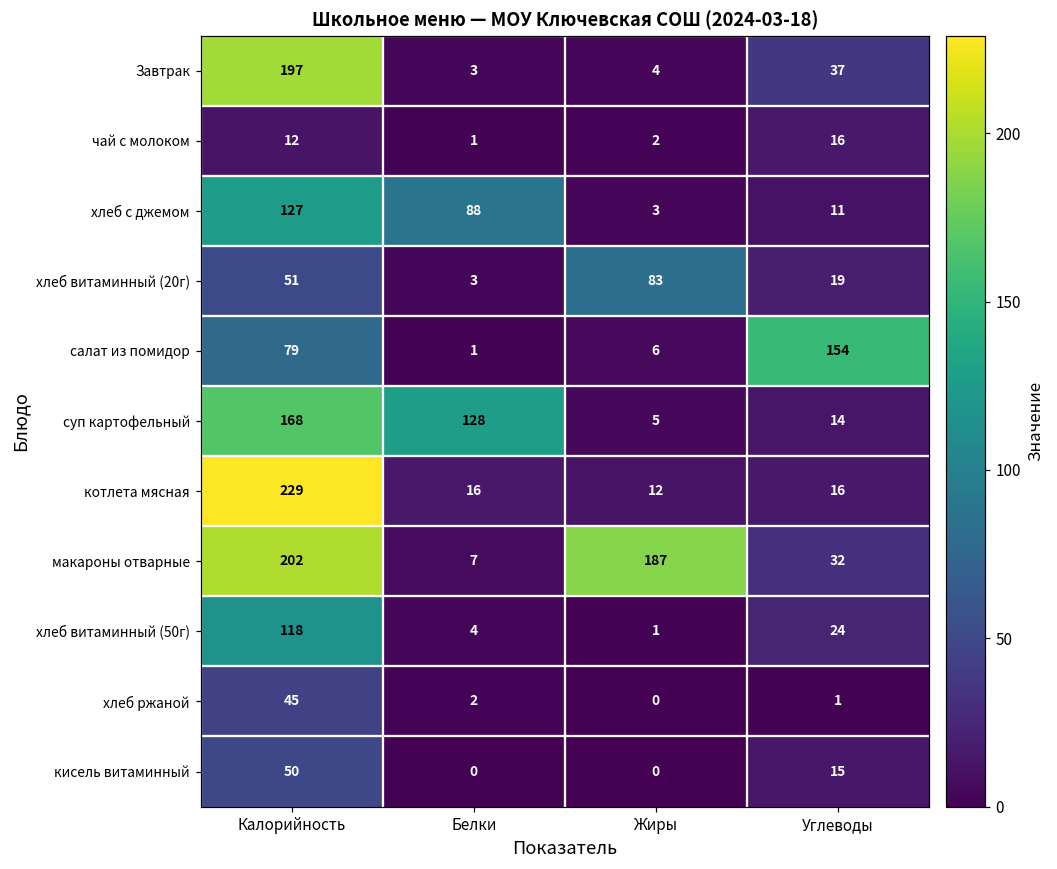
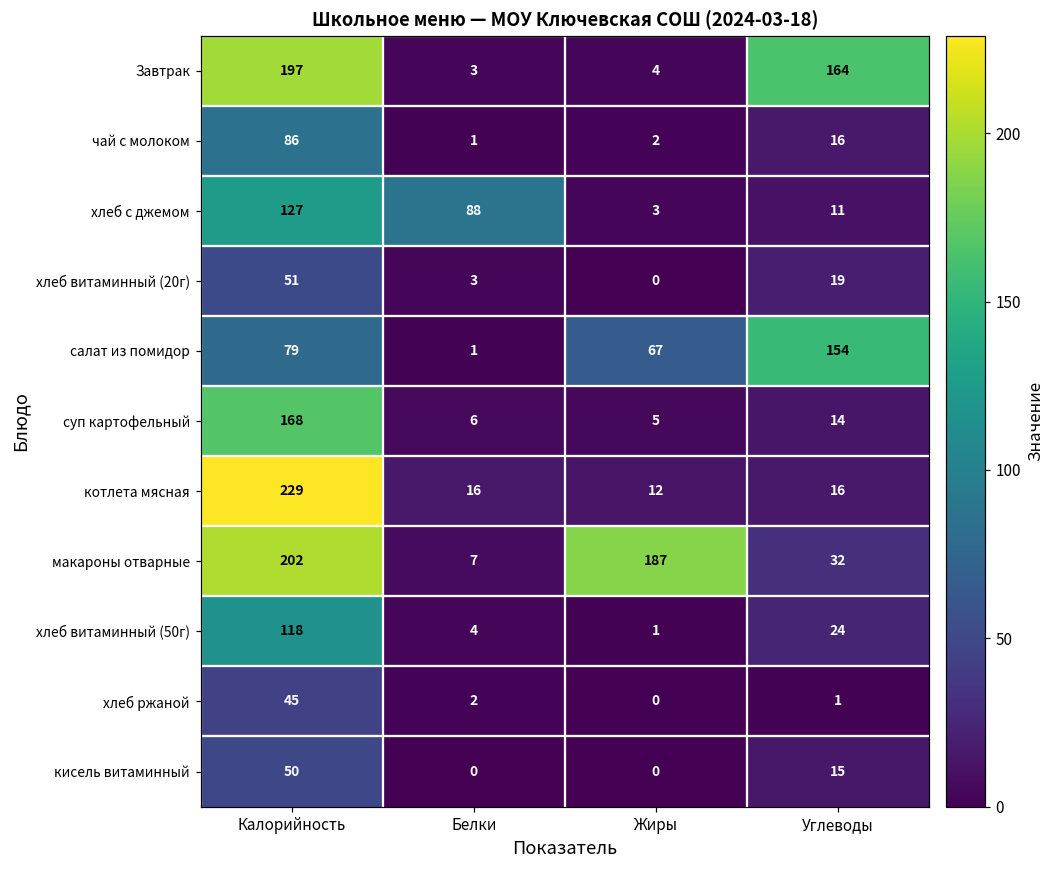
  {
    "Завтрак": {
      "Калорийность": 197,
      "Белки": 3,
      "Жиры": 4,
-     "Углеводы": 37
+     "Углеводы": 164
    },
    "чай с молоком": {
-     "Калорийность": 12,
+     "Калорийность": 86,
      "Белки": 1,
      "Жиры": 2,
      "Углеводы": 16
    },
    "хлеб с джемом": {
      "Калорийность": 127,
      "Белки": 88,
      "Жиры": 3,
      "Углеводы": 11
    },
    "хлеб витаминный (20г)": {
      "Калорийность": 51,
      "Белки": 3,
-     "Жиры": 83,
+     "Жиры": 0,
      "Углеводы": 19
    },
    "салат из помидор": {
      "Калорийность": 79,
      "Белки": 1,
-     "Жиры": 6,
+     "Жиры": 67,
      "Углеводы": 154
    },
    "суп картофельный": {
      "Калорийность": 168,
-     "Белки": 128,
+     "Белки": 6,
      "Жиры": 5,
      "Углеводы": 14
    },
    "котлета мясная": {
      "Калорийность": 229,
      "Белки": 16,
      "Жиры": 12,
      "Углеводы": 16
    },
    "макароны отварные": {
      "Калорийность": 202,
      "Белки": 7,
      "Жиры": 187,
      "Углеводы": 32
    },
    "хлеб витаминный (50г)": {
      "Калорийность": 118,
      "Белки": 4,
      "Жиры": 1,
      "Углеводы": 24
    },
    "хлеб ржаной": {
      "Калорийность": 45,
      "Белки": 2,
      "Жиры": 0,
      "Углеводы": 1
    },
    "кисель витаминный": {
      "Калорийность": 50,
      "Белки": 0,
      "Жиры": 0,
      "Углеводы": 15
    }
  }
